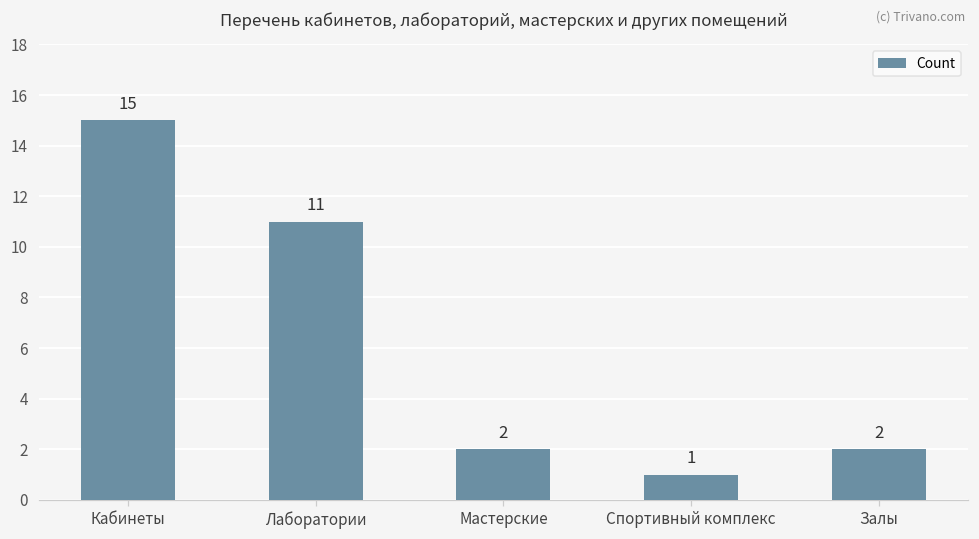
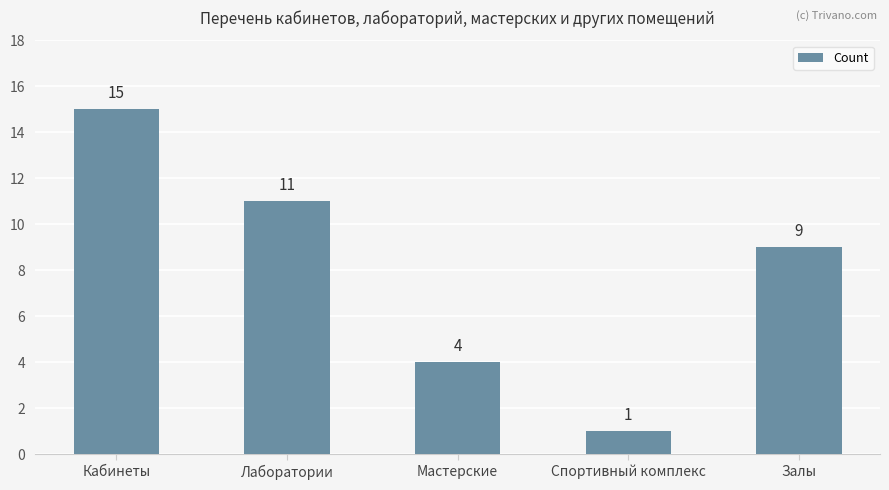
  {
    "Кабинеты": 15,
    "Лаборатории": 11,
-   "Мастерские": 2,
+   "Мастерские": 4,
    "Спортивный комплекс": 1,
-   "Залы": 2
+   "Залы": 9
  }
